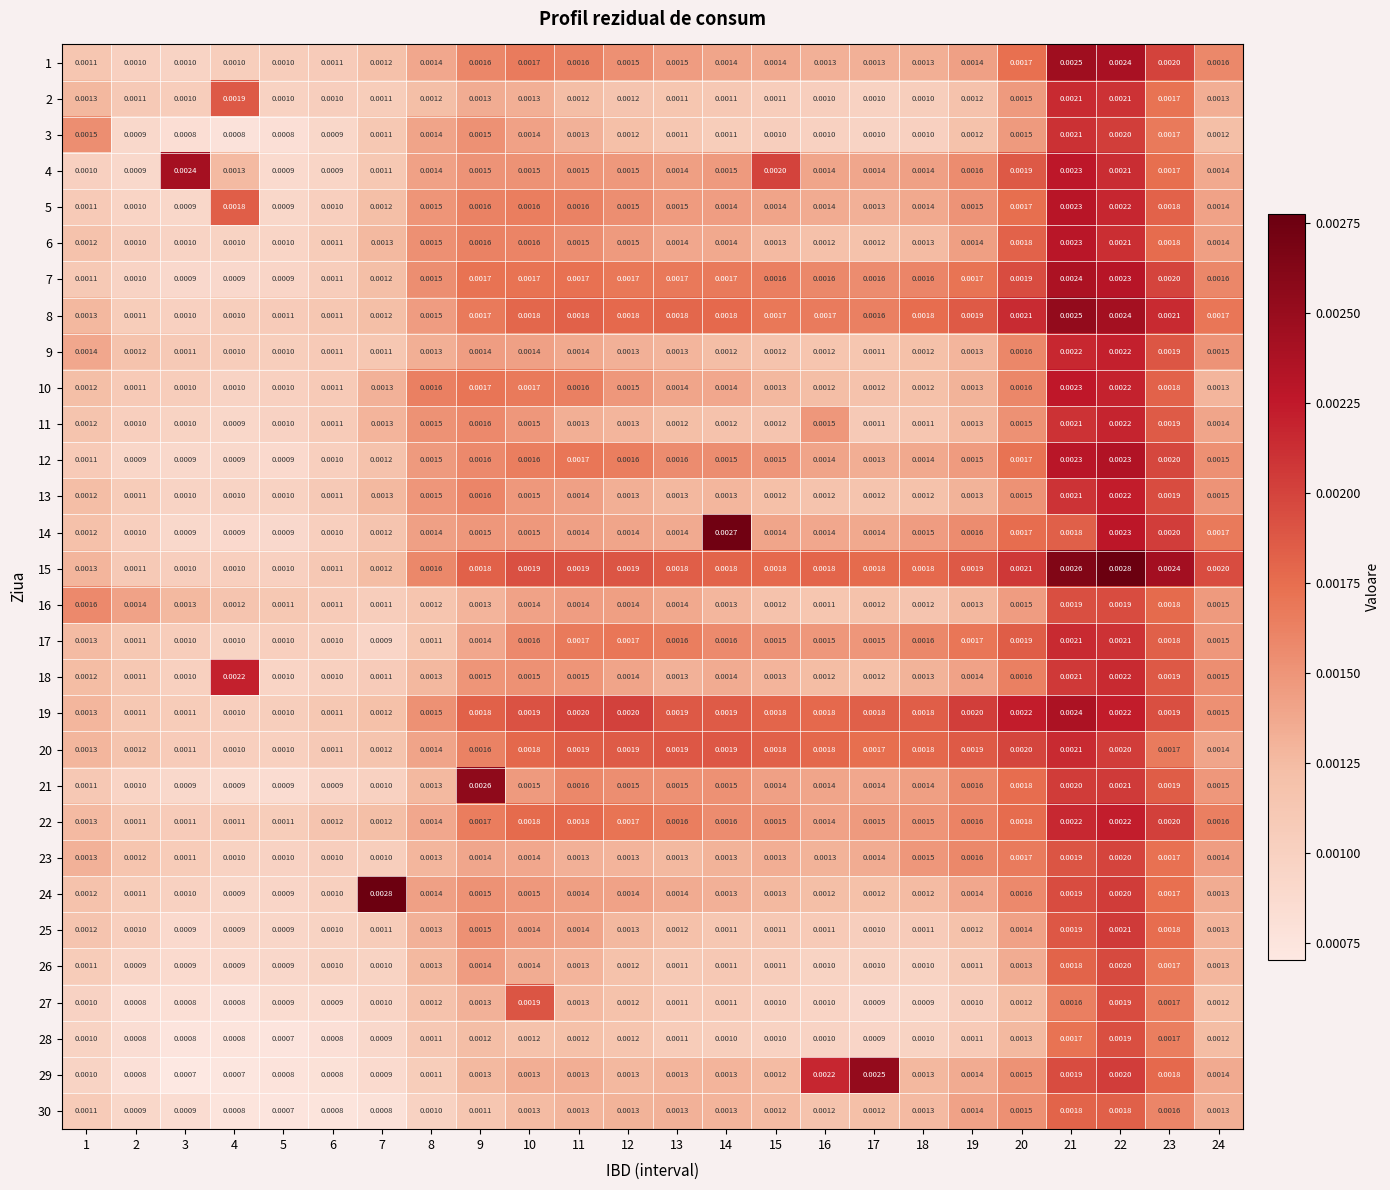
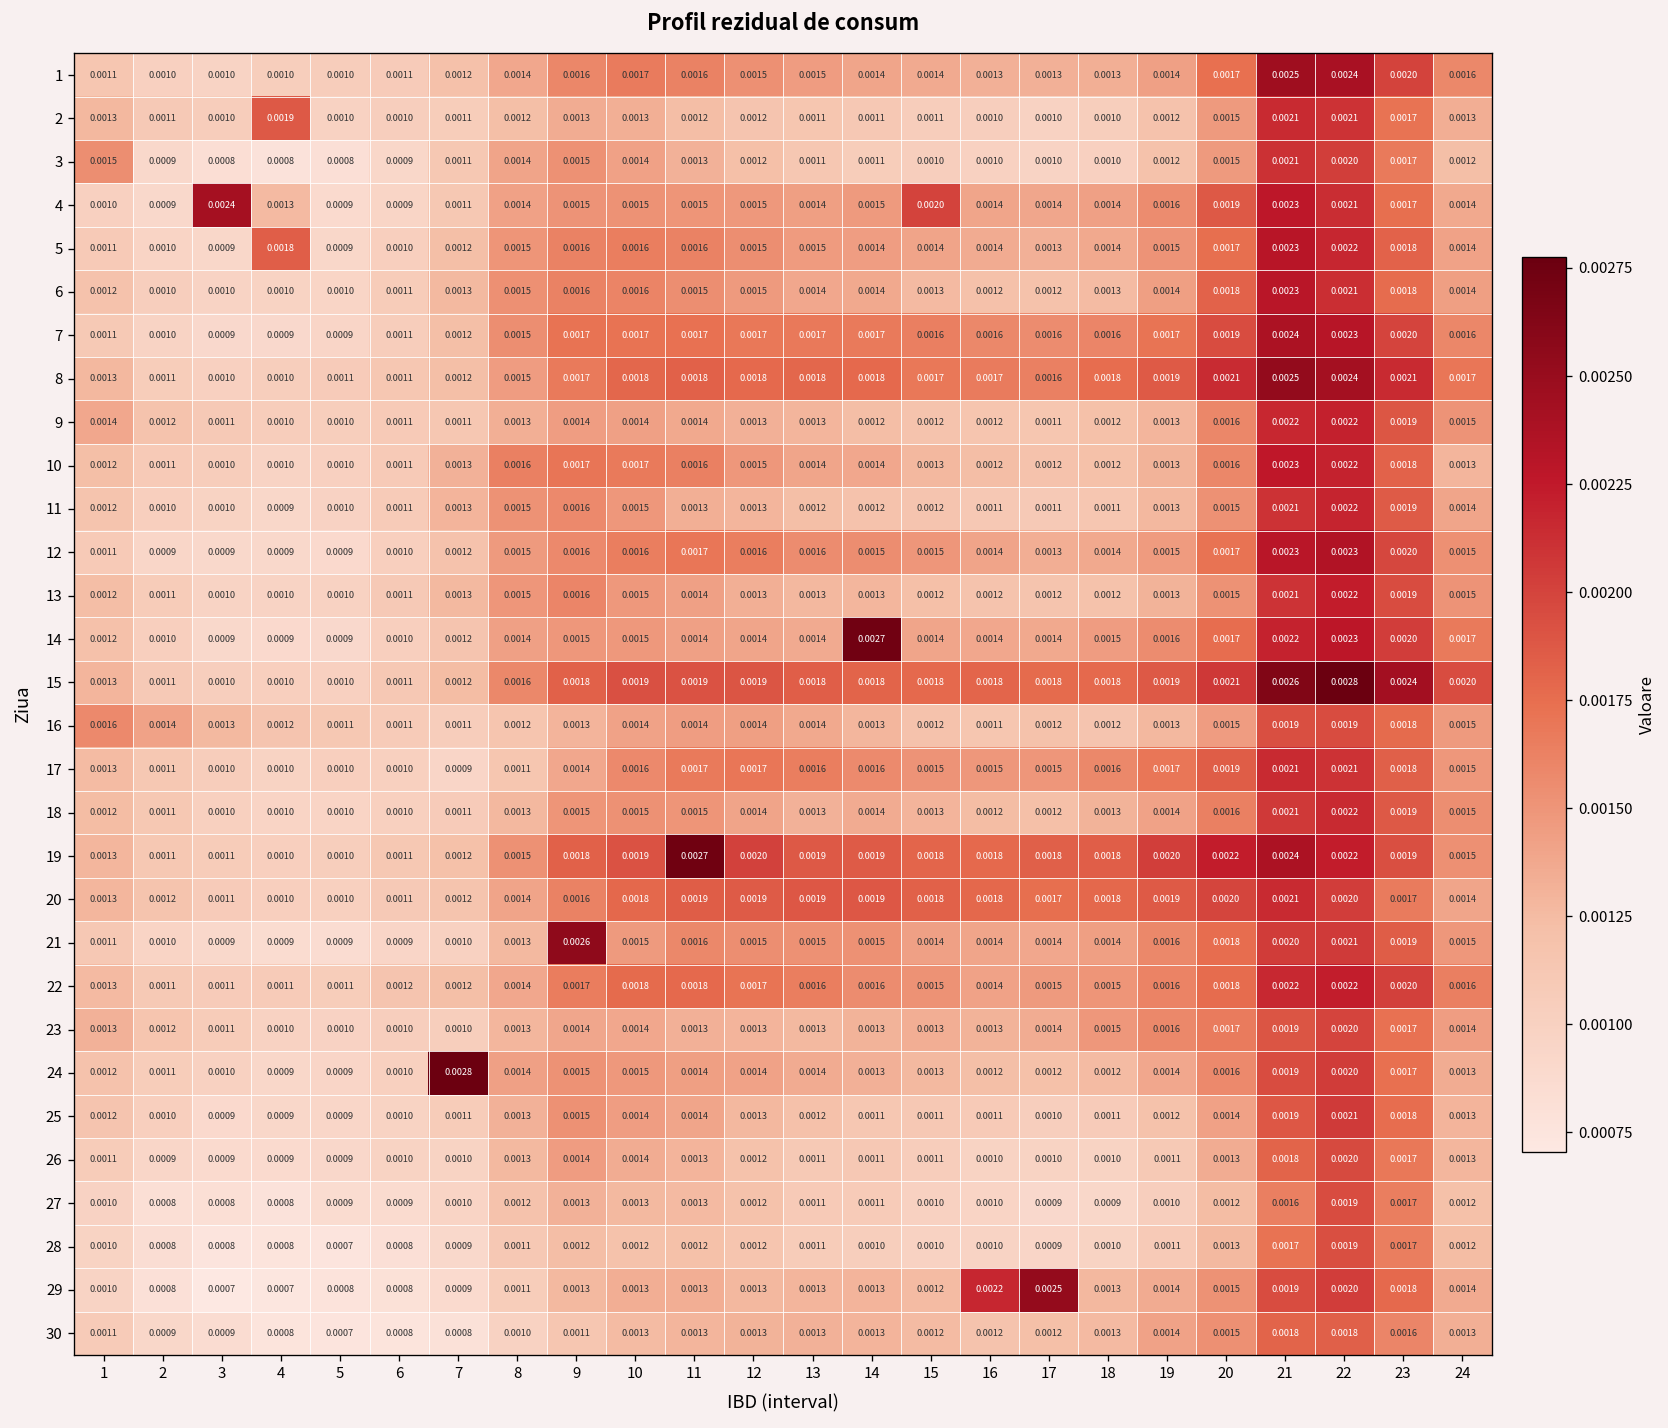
  {
    "11": {
      "1": 0.0012,
      "2": 0.0010,
      "3": 0.0010,
      "4": 0.0009,
      "5": 0.0010,
      "6": 0.0011,
      "7": 0.0013,
      "8": 0.0015,
      "9": 0.0016,
      "10": 0.0015,
      "11": 0.0013,
      "12": 0.0013,
      "13": 0.0012,
      "14": 0.0012,
      "15": 0.0012,
-     "16": 0.0015,
+     "16": 0.0011,
      "17": 0.0011,
      "18": 0.0011,
      "19": 0.0013,
      "20": 0.0015,
      "21": 0.0021,
      "22": 0.0022,
      "23": 0.0019,
      "24": 0.0014
    },
    "14": {
      "1": 0.0012,
      "2": 0.0010,
      "3": 0.0009,
      "4": 0.0009,
      "5": 0.0009,
      "6": 0.0010,
      "7": 0.0012,
      "8": 0.0014,
      "9": 0.0015,
      "10": 0.0015,
      "11": 0.0014,
      "12": 0.0014,
      "13": 0.0014,
      "14": 0.0027,
      "15": 0.0014,
      "16": 0.0014,
      "17": 0.0014,
      "18": 0.0015,
      "19": 0.0016,
      "20": 0.0017,
-     "21": 0.0018,
+     "21": 0.0022,
      "22": 0.0023,
      "23": 0.0020,
      "24": 0.0017
    },
    "18": {
      "1": 0.0012,
      "2": 0.0011,
      "3": 0.0010,
-     "4": 0.0022,
+     "4": 0.0010,
      "5": 0.0010,
      "6": 0.0010,
      "7": 0.0011,
      "8": 0.0013,
      "9": 0.0015,
      "10": 0.0015,
      "11": 0.0015,
      "12": 0.0014,
      "13": 0.0013,
      "14": 0.0014,
      "15": 0.0013,
      "16": 0.0012,
      "17": 0.0012,
      "18": 0.0013,
      "19": 0.0014,
      "20": 0.0016,
      "21": 0.0021,
      "22": 0.0022,
      "23": 0.0019,
      "24": 0.0015
    },
    "19": {
      "1": 0.0013,
      "2": 0.0011,
      "3": 0.0011,
      "4": 0.0010,
      "5": 0.0010,
      "6": 0.0011,
      "7": 0.0012,
      "8": 0.0015,
      "9": 0.0018,
      "10": 0.0019,
-     "11": 0.0020,
+     "11": 0.0027,
      "12": 0.0020,
      "13": 0.0019,
      "14": 0.0019,
      "15": 0.0018,
      "16": 0.0018,
      "17": 0.0018,
      "18": 0.0018,
      "19": 0.0020,
      "20": 0.0022,
      "21": 0.0024,
      "22": 0.0022,
      "23": 0.0019,
      "24": 0.0015
    },
    "27": {
      "1": 0.0010,
      "2": 0.0008,
      "3": 0.0008,
      "4": 0.0008,
      "5": 0.0009,
      "6": 0.0009,
      "7": 0.0010,
      "8": 0.0012,
      "9": 0.0013,
-     "10": 0.0019,
+     "10": 0.0013,
      "11": 0.0013,
      "12": 0.0012,
      "13": 0.0011,
      "14": 0.0011,
      "15": 0.0010,
      "16": 0.0010,
      "17": 0.0009,
      "18": 0.0009,
      "19": 0.0010,
      "20": 0.0012,
      "21": 0.0016,
      "22": 0.0019,
      "23": 0.0017,
      "24": 0.0012
    }
  }
